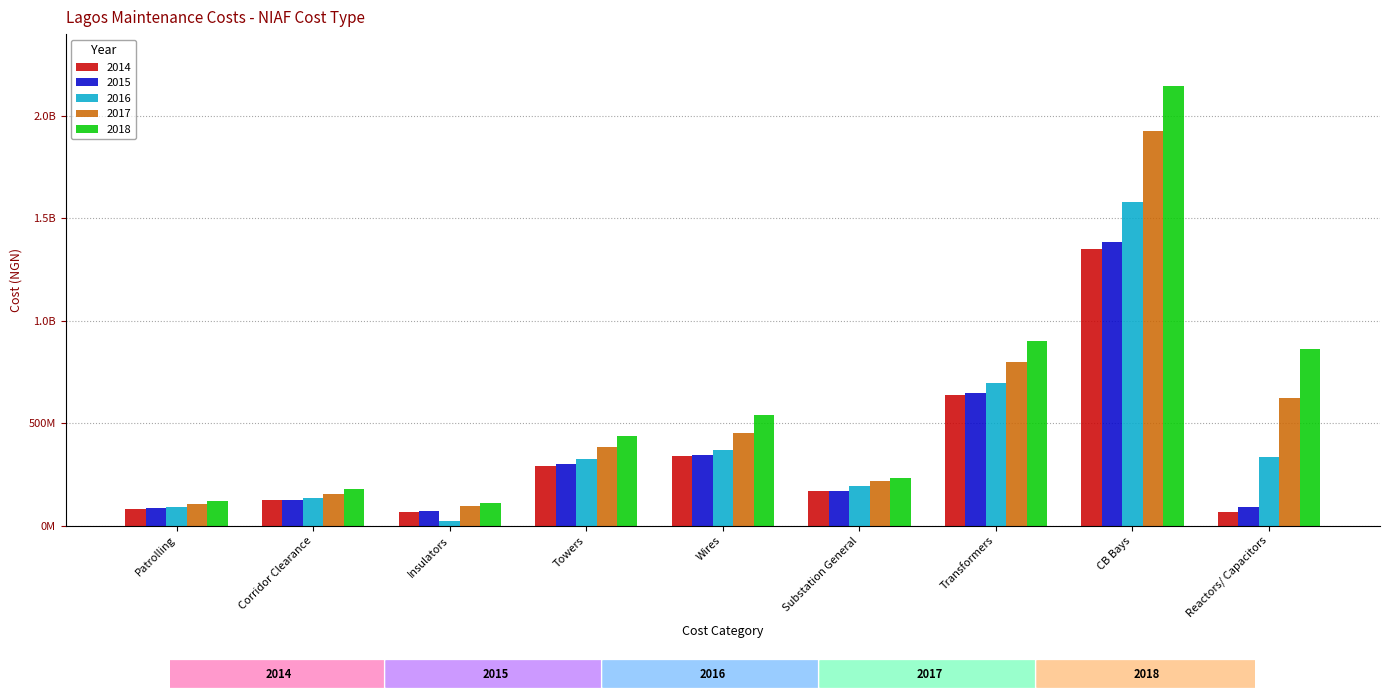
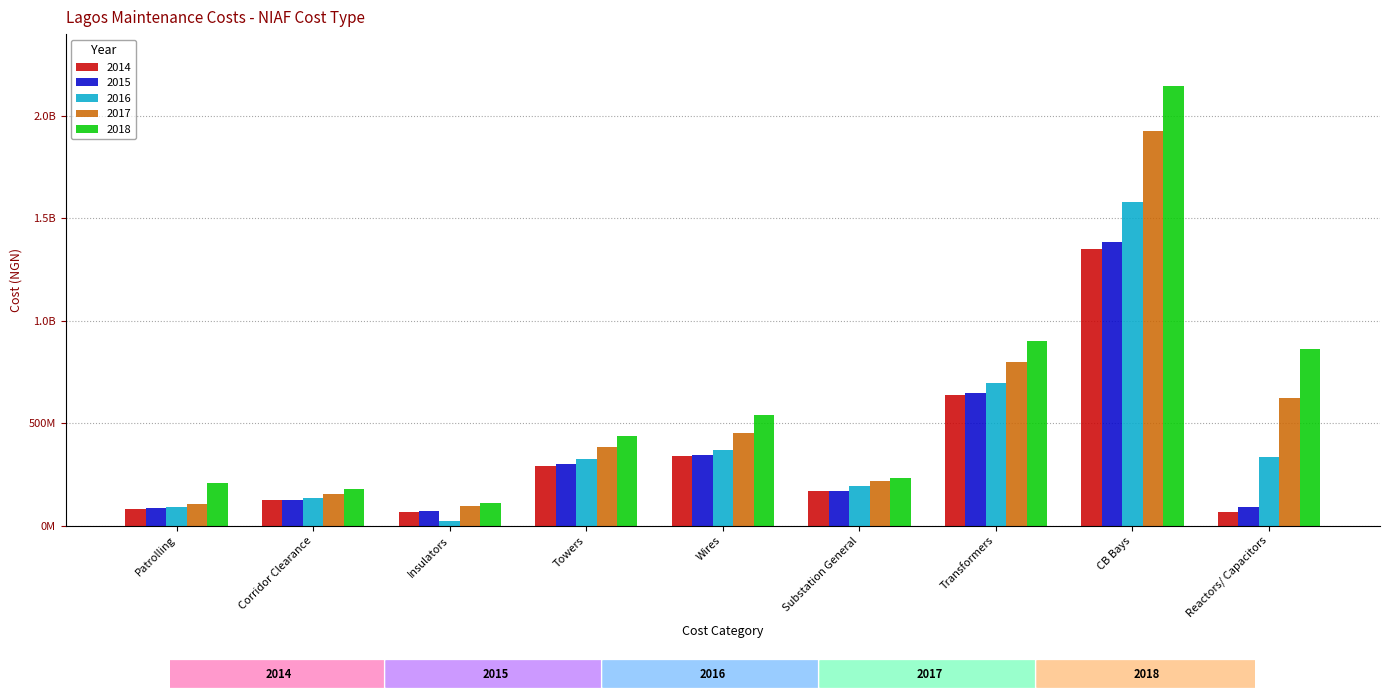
  {
    "2014": {
      "Patrolling": 80000000,
      "Corridor Clearance": 120000000,
      "Insulators": 70000000,
      "Towers": 290000000,
      "Wires": 340000000,
      "Substation General": 170000000,
      "Transformers": 640000000,
      "CB Bays": 1350000000,
      "Reactors/ Capacitors": 70000000
    },
    "2015": {
      "Patrolling": 80000000,
      "Corridor Clearance": 130000000,
      "Insulators": 70000000,
      "Towers": 300000000,
      "Wires": 350000000,
      "Substation General": 170000000,
      "Transformers": 650000000,
      "CB Bays": 1380000000,
      "Reactors/ Capacitors": 90000000
    },
    "2016": {
      "Patrolling": 90000000,
      "Corridor Clearance": 130000000,
      "Insulators": 20000000,
      "Towers": 320000000,
      "Wires": 370000000,
      "Substation General": 190000000,
      "Transformers": 700000000,
      "CB Bays": 1580000000,
      "Reactors/ Capacitors": 330000000
    },
    "2017": {
      "Patrolling": 110000000,
      "Corridor Clearance": 160000000,
      "Insulators": 100000000,
      "Towers": 380000000,
      "Wires": 450000000,
      "Substation General": 220000000,
      "Transformers": 800000000,
      "CB Bays": 1930000000,
      "Reactors/ Capacitors": 620000000
    },
    "2018": {
-     "Patrolling": 120000000,
+     "Patrolling": 210000000,
      "Corridor Clearance": 180000000,
      "Insulators": 110000000,
      "Towers": 440000000,
      "Wires": 540000000,
      "Substation General": 230000000,
      "Transformers": 900000000,
      "CB Bays": 2140000000,
      "Reactors/ Capacitors": 860000000
    }
  }
